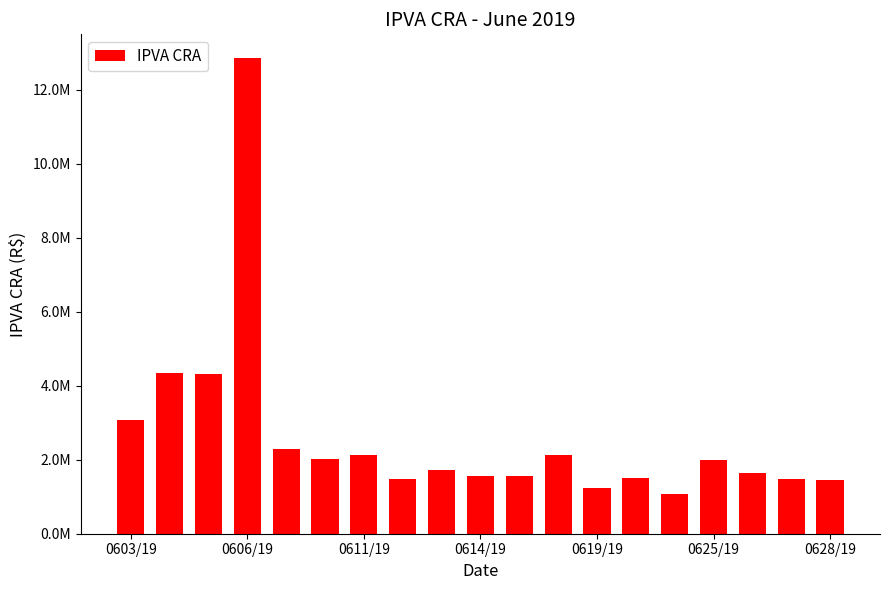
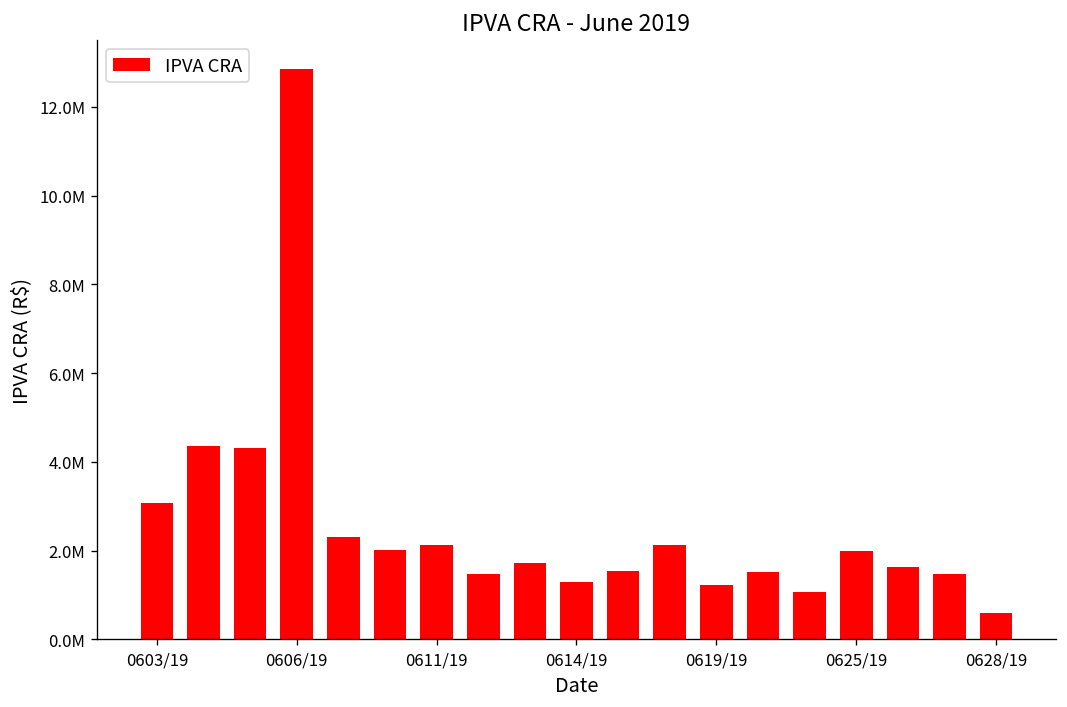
  {
    "0603/19": 3100000,
    "0606/19": 12900000,
    "0611/19": 2100000,
-   "0614/19": 1600000,
+   "0614/19": 1300000,
    "0619/19": 1200000,
    "0625/19": 2000000,
-   "0628/19": 1400000
+   "0628/19": 600000
  }
